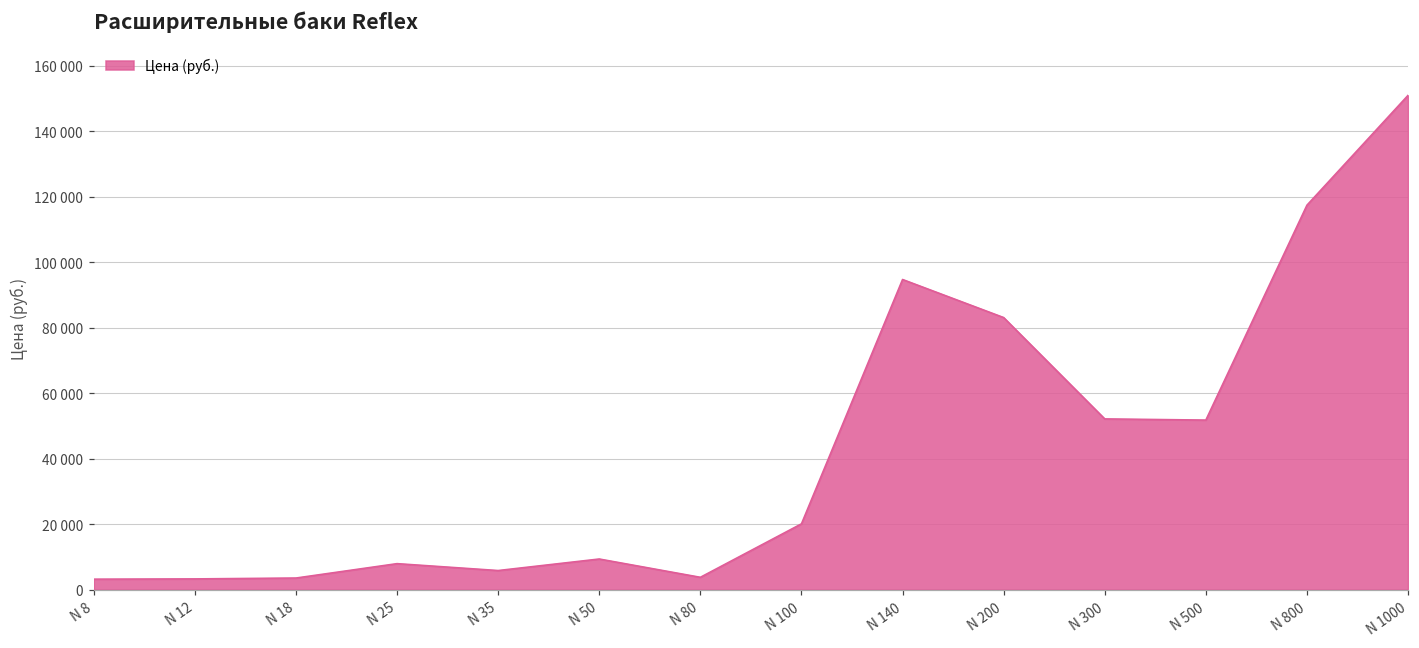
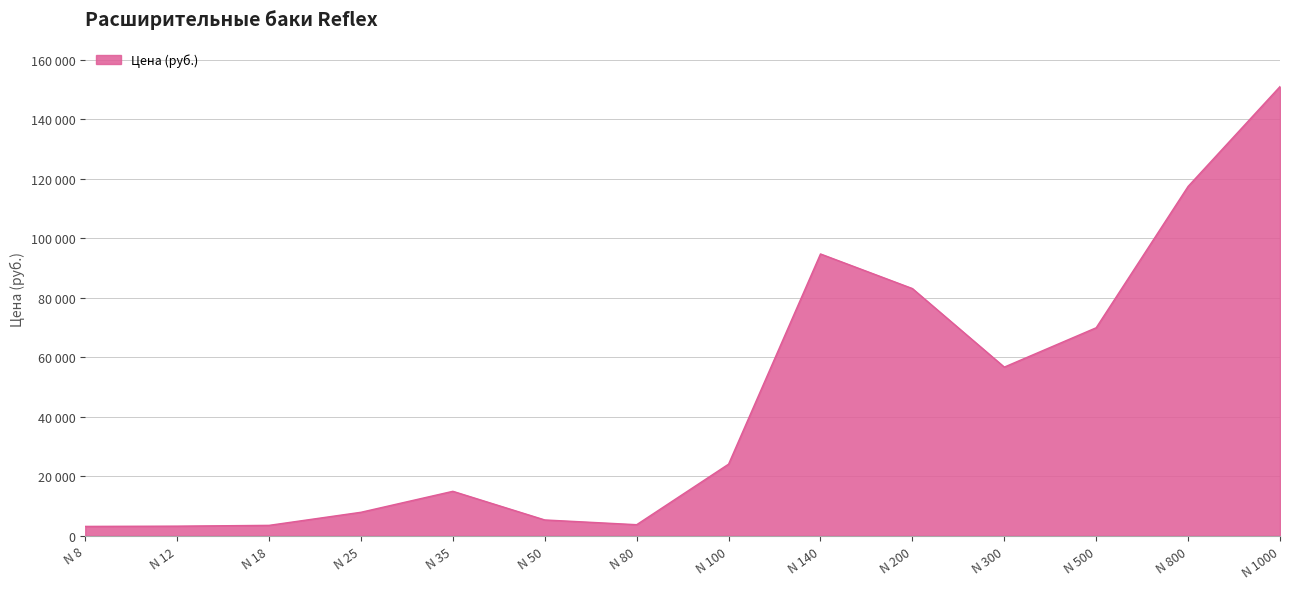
  {
    "N 8": 3000,
    "N 12": 3000,
    "N 18": 4000,
    "N 25": 8000,
-   "N 35": 6000,
-   "N 50": 9000,
+   "N 35": 15000,
+   "N 50": 5000,
    "N 80": 4000,
-   "N 100": 20000,
+   "N 100": 24000,
    "N 140": 95000,
    "N 200": 83000,
-   "N 300": 52000,
-   "N 500": 52000,
+   "N 300": 57000,
+   "N 500": 70000,
    "N 800": 117000,
    "N 1000": 151000
  }
